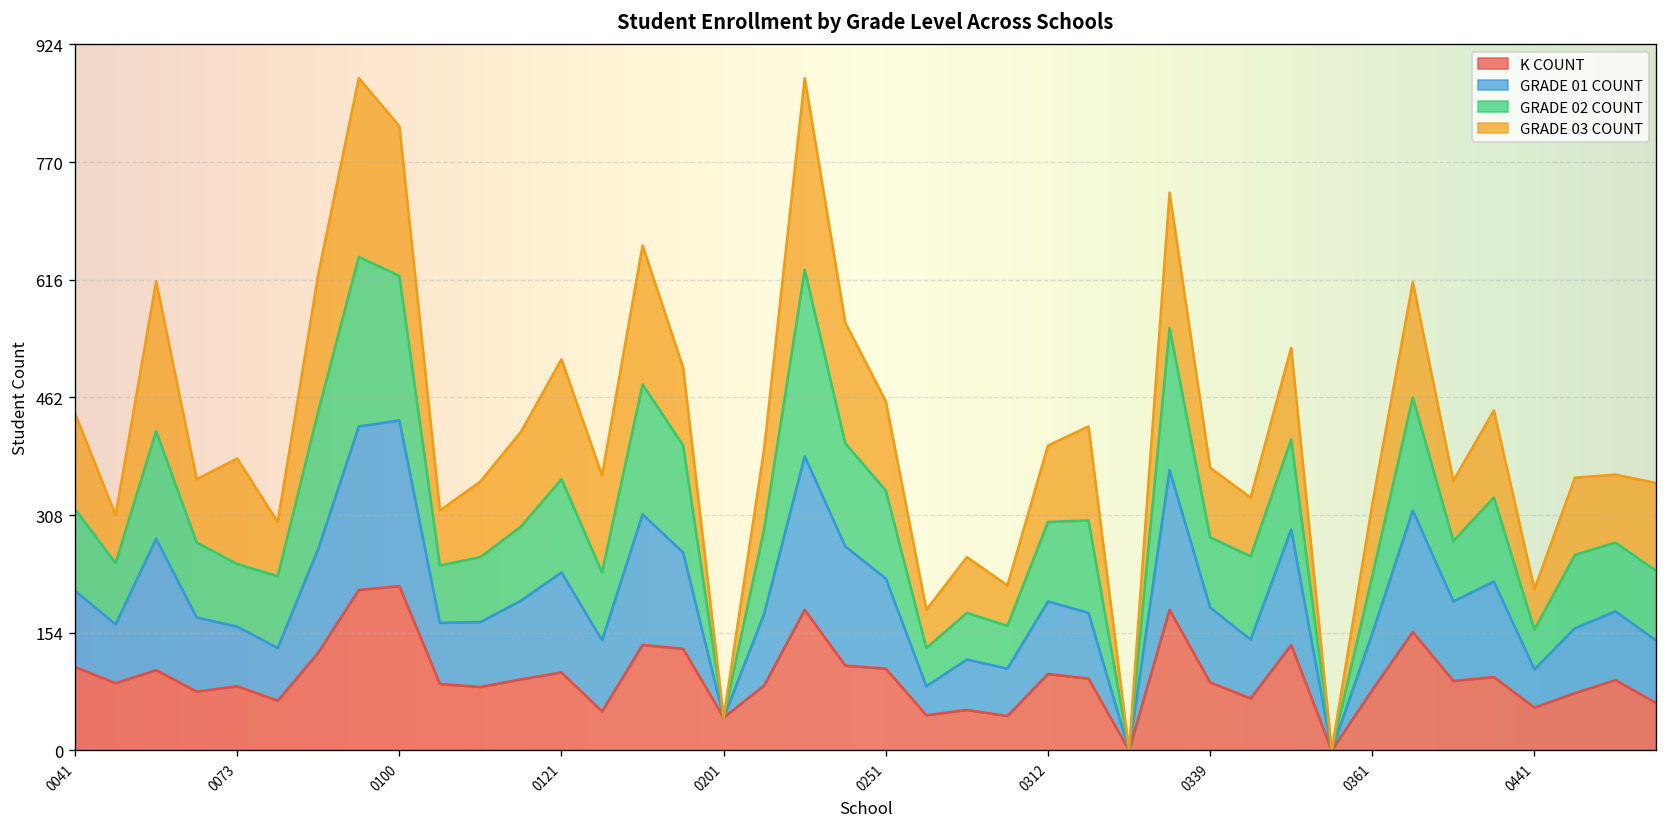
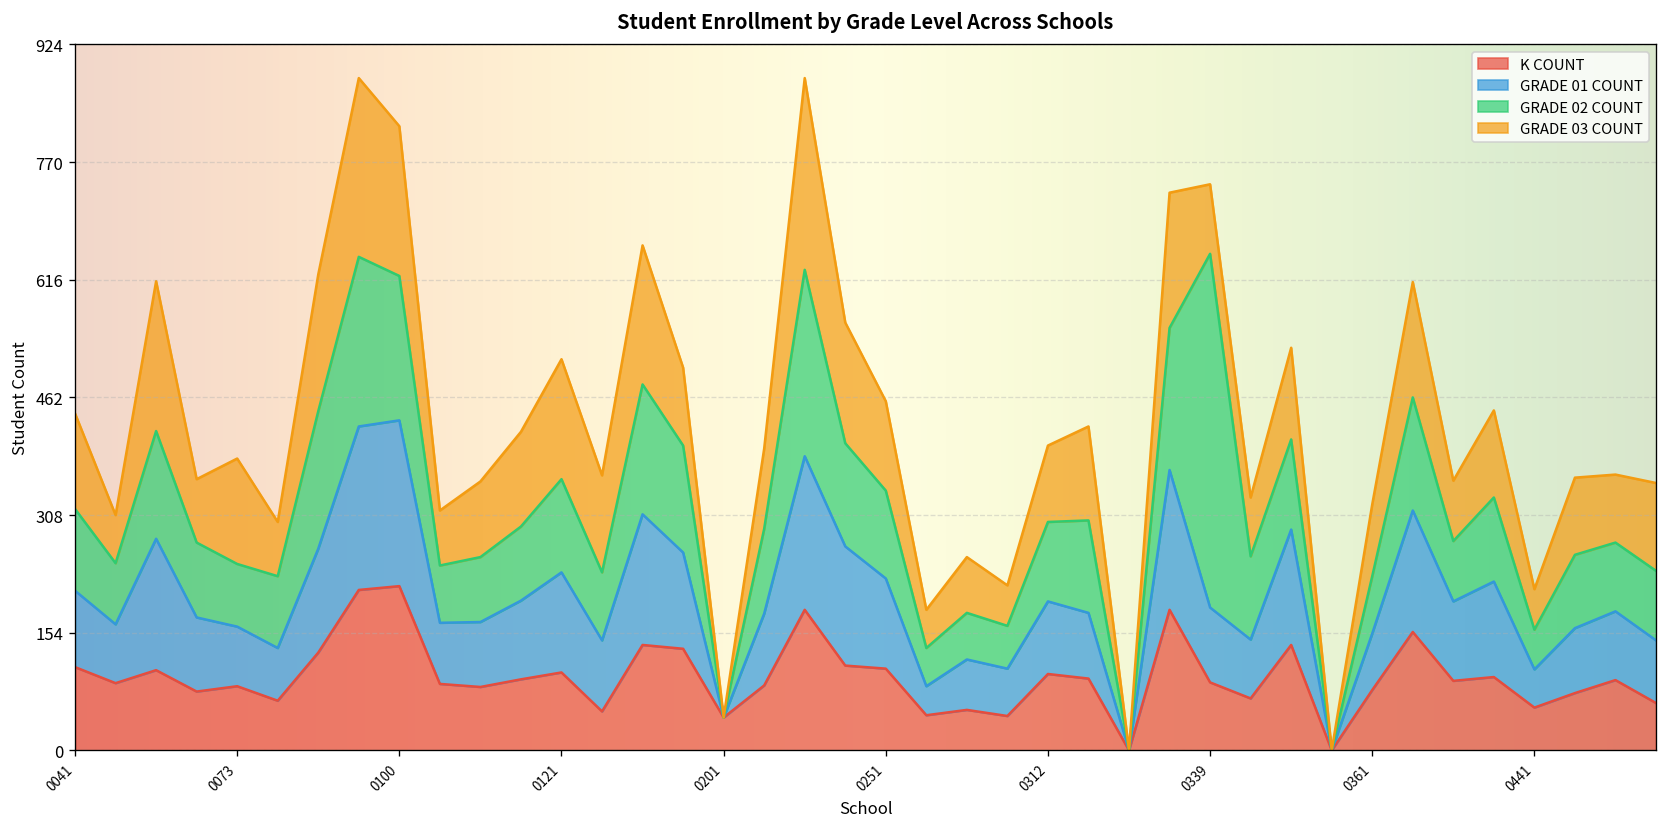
  {
    "K COUNT": {
      "0041": 110,
      "0073": 80,
      "0100": 220,
      "0121": 100,
      "0251": 110,
      "0312": 100,
      "0339": 90,
      "0361": 80,
      "0441": 60
    },
    "GRADE 01 COUNT": {
      "0041": 100,
      "0073": 80,
      "0100": 220,
      "0121": 130,
      "0251": 120,
      "0312": 100,
      "0339": 100,
      "0361": 70,
      "0441": 50
    },
    "GRADE 02 COUNT": {
      "0041": 110,
      "0073": 80,
      "0100": 190,
      "0121": 120,
      "0251": 120,
      "0312": 100,
-     "0339": 90,
+     "0339": 460,
      "0361": 80,
      "0441": 50
    },
    "GRADE 03 COUNT": {
      "0041": 130,
      "0073": 140,
      "0100": 200,
      "0121": 160,
      "0251": 120,
      "0312": 100,
      "0339": 90,
      "0361": 90,
      "0441": 50
    }
  }
